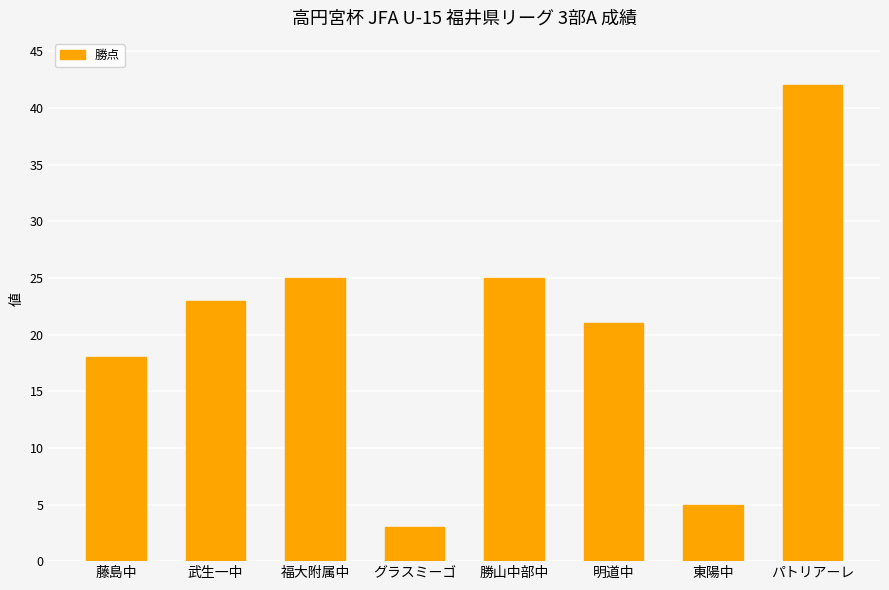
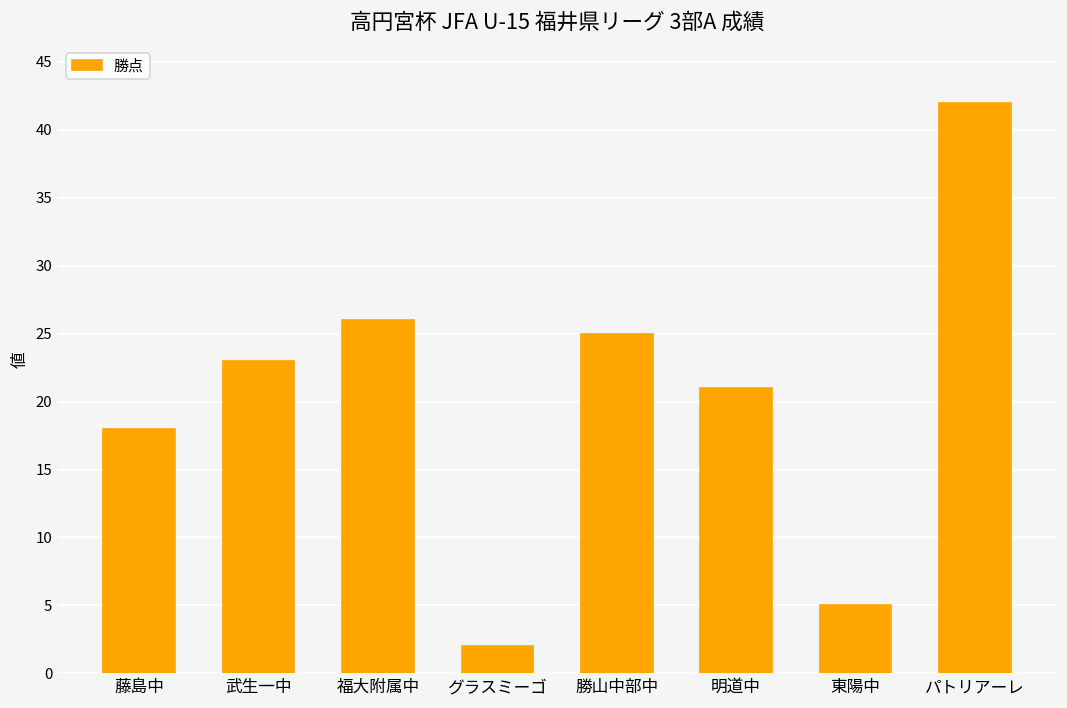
  {
    "藤島中": 18,
    "武生一中": 23,
-   "福大附属中": 25,
-   "グラスミーゴ": 3,
+   "福大附属中": 26,
+   "グラスミーゴ": 2,
    "勝山中部中": 25,
    "明道中": 21,
    "東陽中": 5,
    "パトリアーレ": 42
  }
